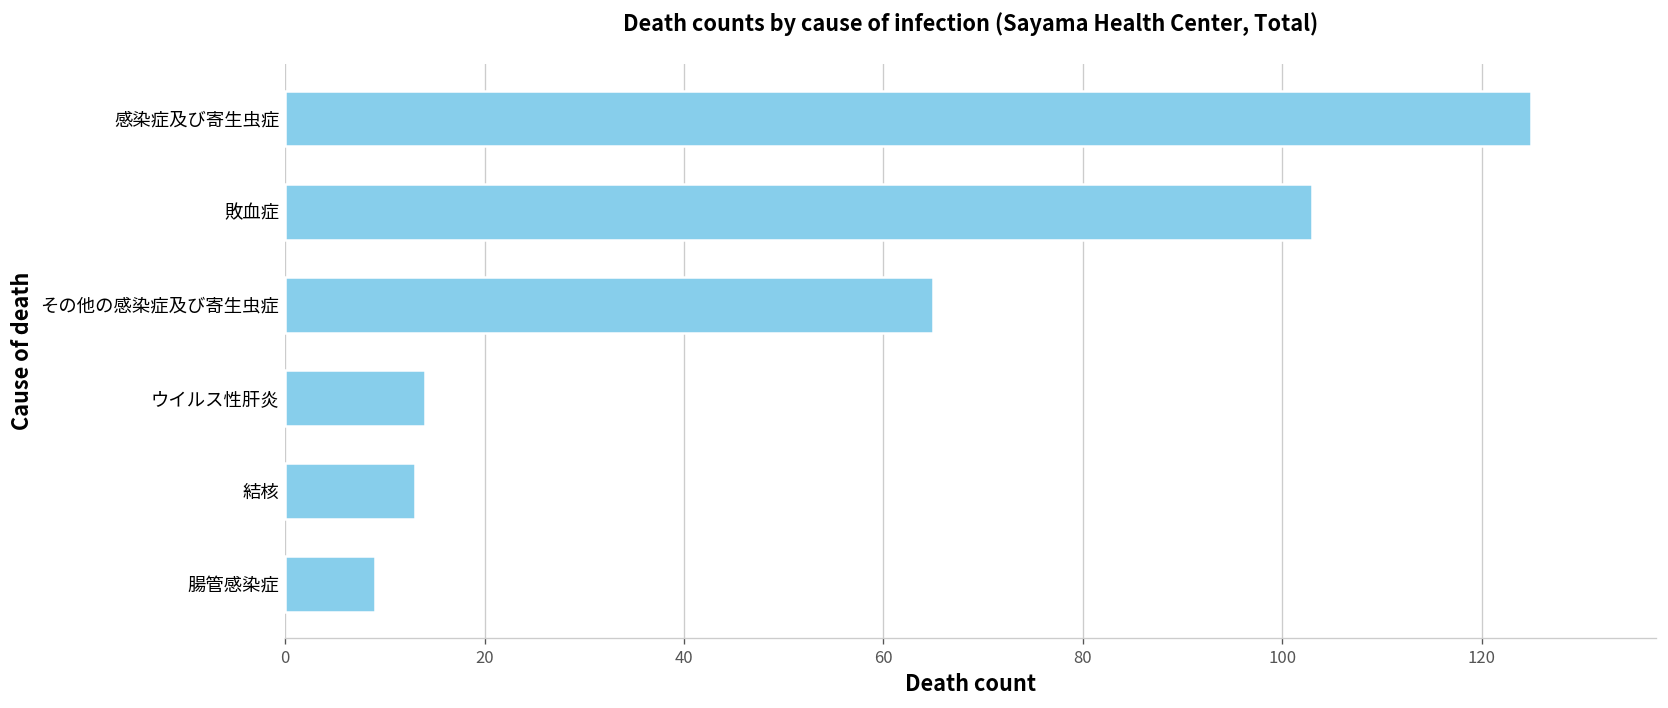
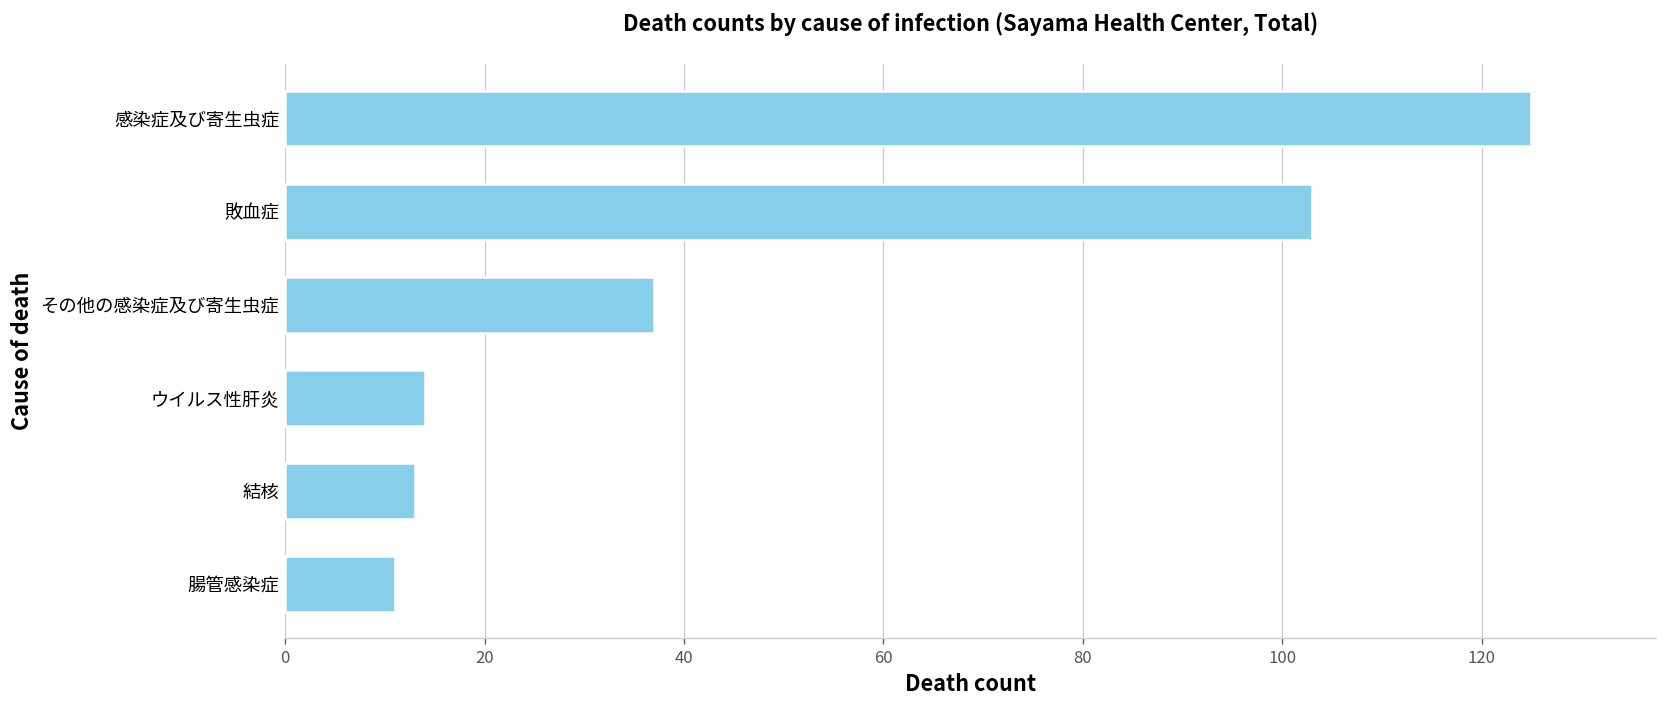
  {
    "感染症及び寄生虫症": 125,
    "敗血症": 103,
-   "その他の感染症及び寄生虫症": 65,
+   "その他の感染症及び寄生虫症": 37,
    "ウイルス性肝炎": 14,
    "結核": 13,
-   "腸管感染症": 9
+   "腸管感染症": 11
  }
